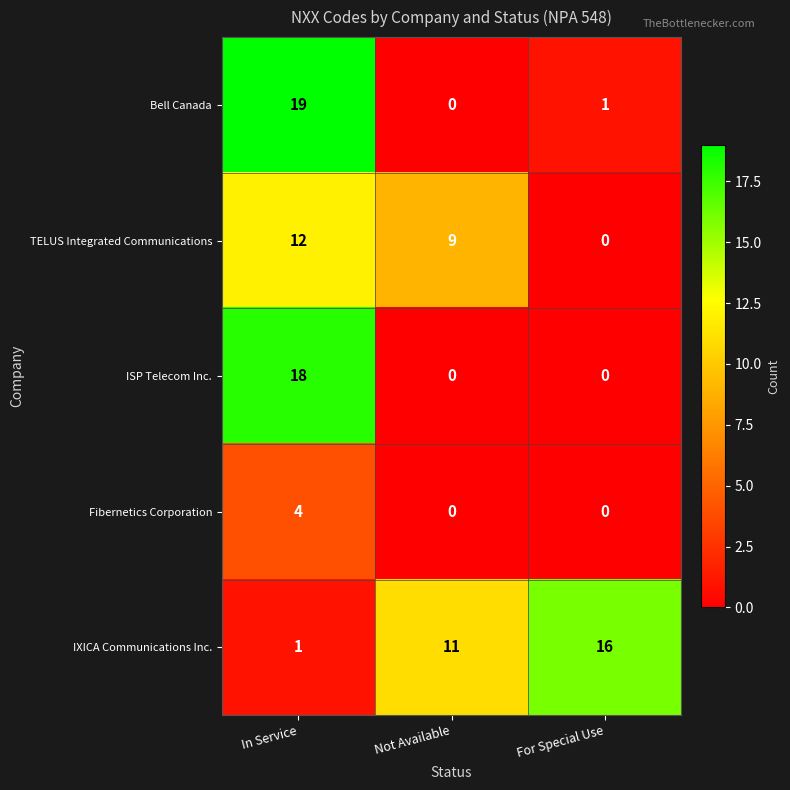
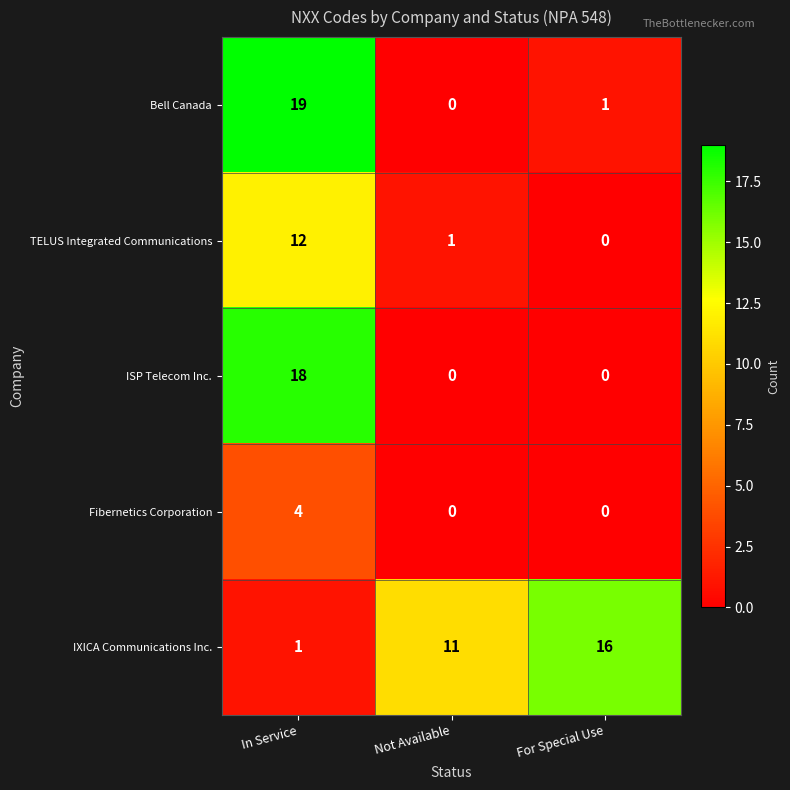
  {
    "Bell Canada": {
      "In Service": 19,
      "Not Available": 0,
      "For Special Use": 1
    },
    "TELUS Integrated Communications": {
      "In Service": 12,
-     "Not Available": 9,
+     "Not Available": 1,
      "For Special Use": 0
    },
    "ISP Telecom Inc.": {
      "In Service": 18,
      "Not Available": 0,
      "For Special Use": 0
    },
    "Fibernetics Corporation": {
      "In Service": 4,
      "Not Available": 0,
      "For Special Use": 0
    },
    "IXICA Communications Inc.": {
      "In Service": 1,
      "Not Available": 11,
      "For Special Use": 16
    }
  }
